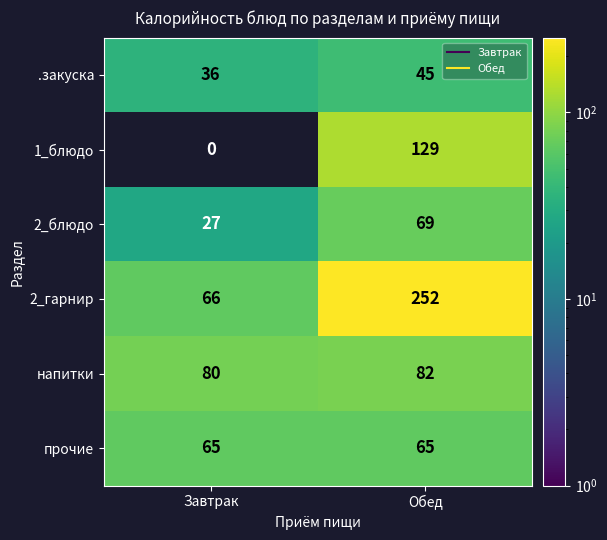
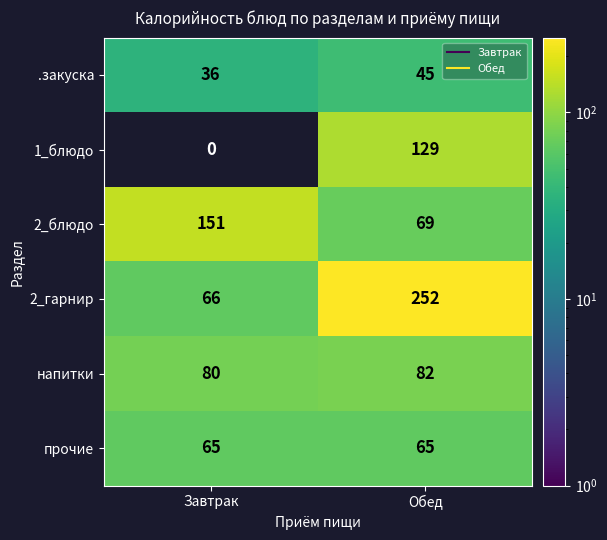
  {
    ".закуска": {
      "Завтрак": 36,
      "Обед": 45
    },
    "1_блюдо": {
      "Завтрак": 0,
      "Обед": 129
    },
    "2_блюдо": {
-     "Завтрак": 27,
+     "Завтрак": 151,
      "Обед": 69
    },
    "2_гарнир": {
      "Завтрак": 66,
      "Обед": 252
    },
    "напитки": {
      "Завтрак": 80,
      "Обед": 82
    },
    "прочие": {
      "Завтрак": 65,
      "Обед": 65
    }
  }
